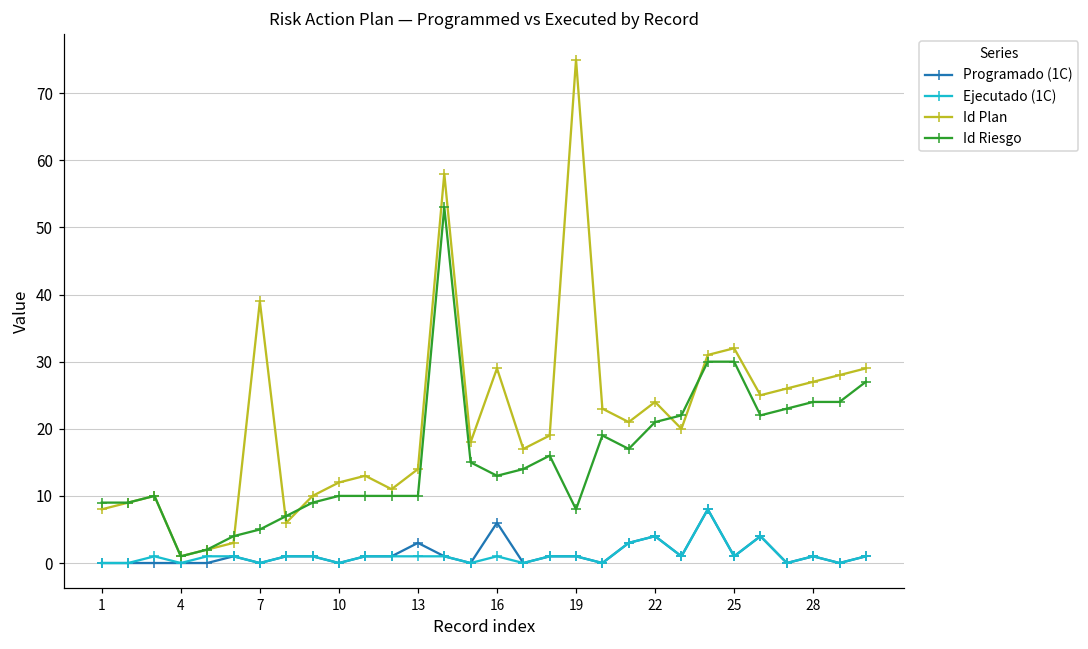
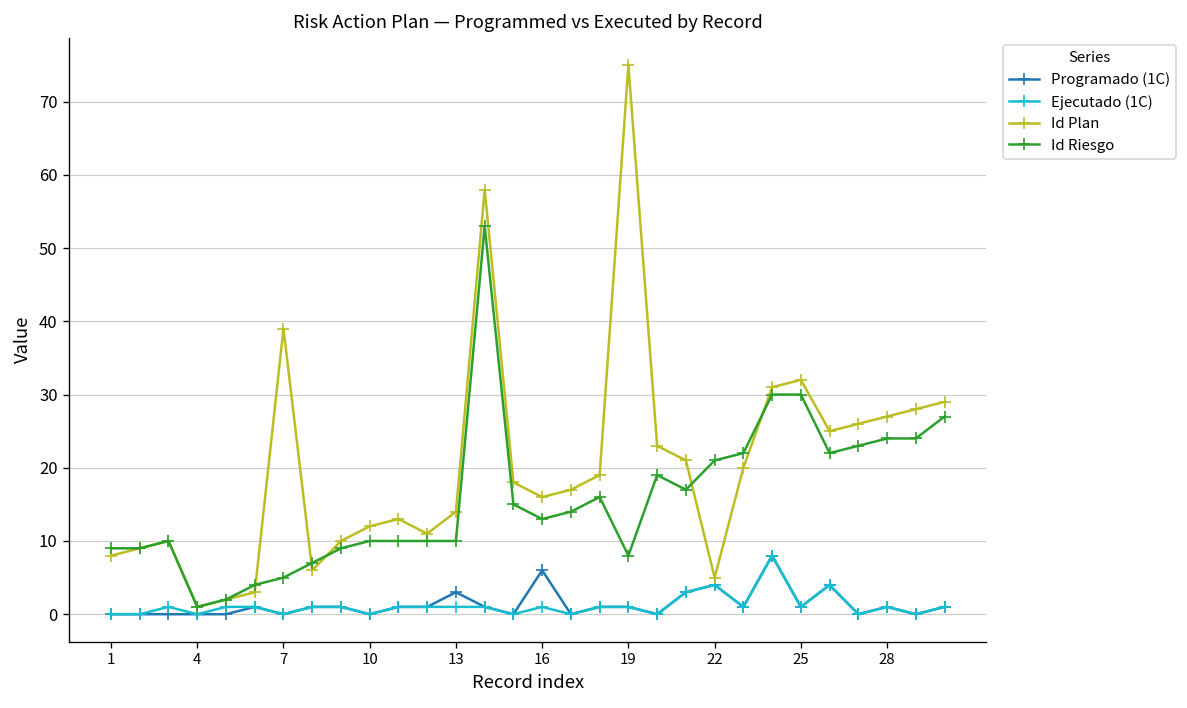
  {
    "Programado (1C)": {
      "13": 3,
      "16": 6
    },
    "Ejecutado (1C)": {
      "13": 1,
      "16": 1
    },
    "Id Plan": {
      "1": 8,
      "7": 39,
      "10": 12,
      "13": 14,
-     "16": 29,
+     "16": 16,
      "19": 75,
-     "22": 24,
+     "22": 5,
      "25": 32,
      "28": 27
    },
    "Id Riesgo": {
      "1": 9,
      "7": 5,
      "10": 10,
      "13": 10,
      "16": 13,
      "19": 8,
      "22": 21,
      "25": 30,
      "28": 24
    }
  }
